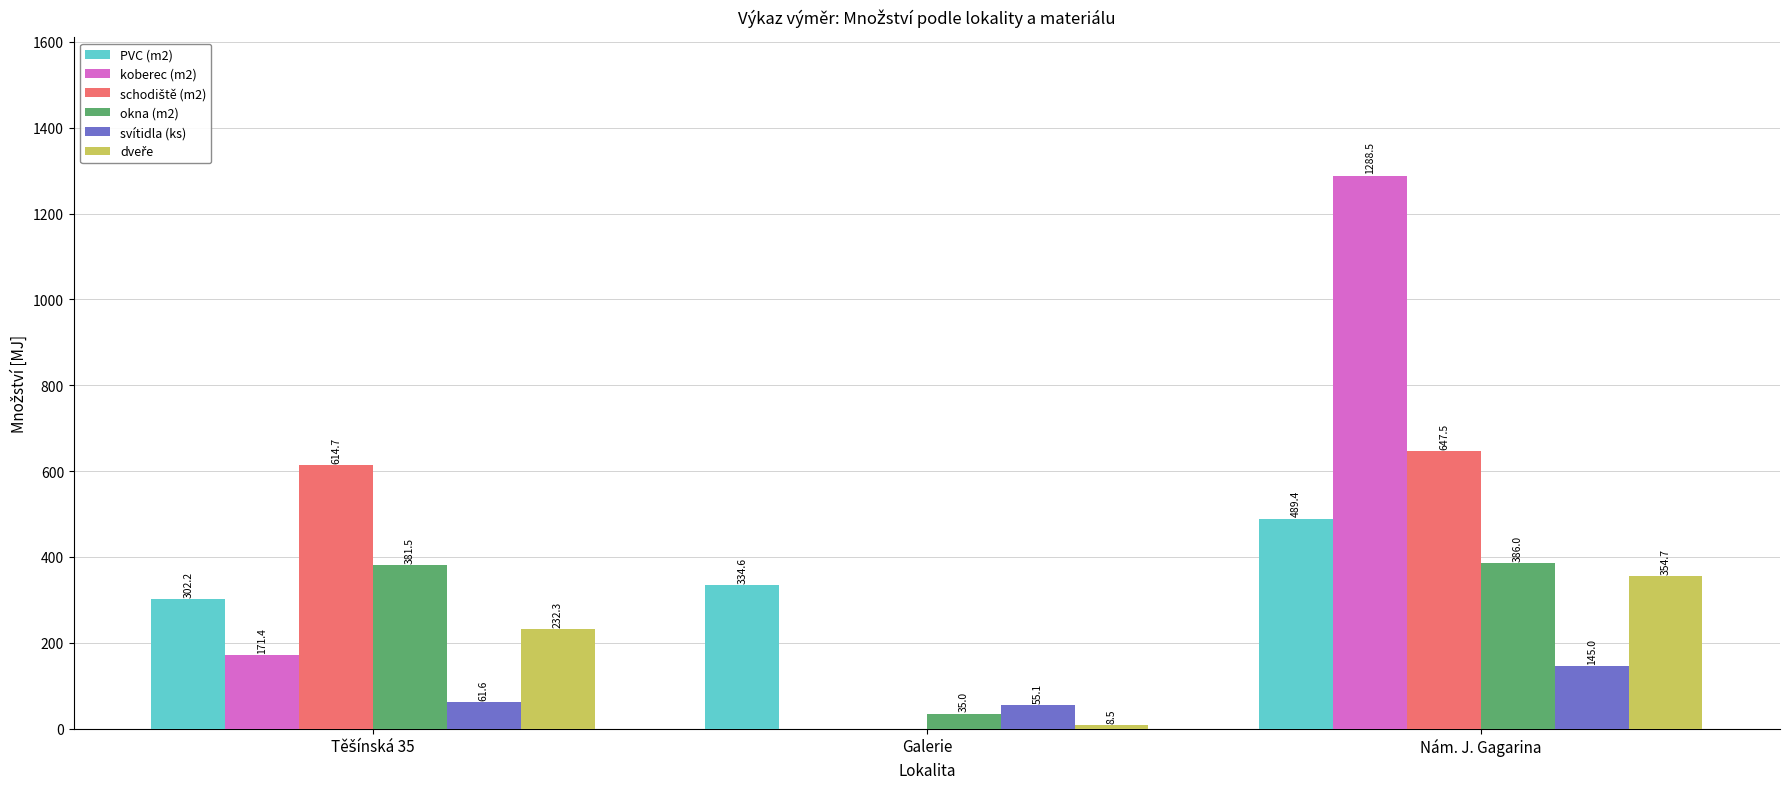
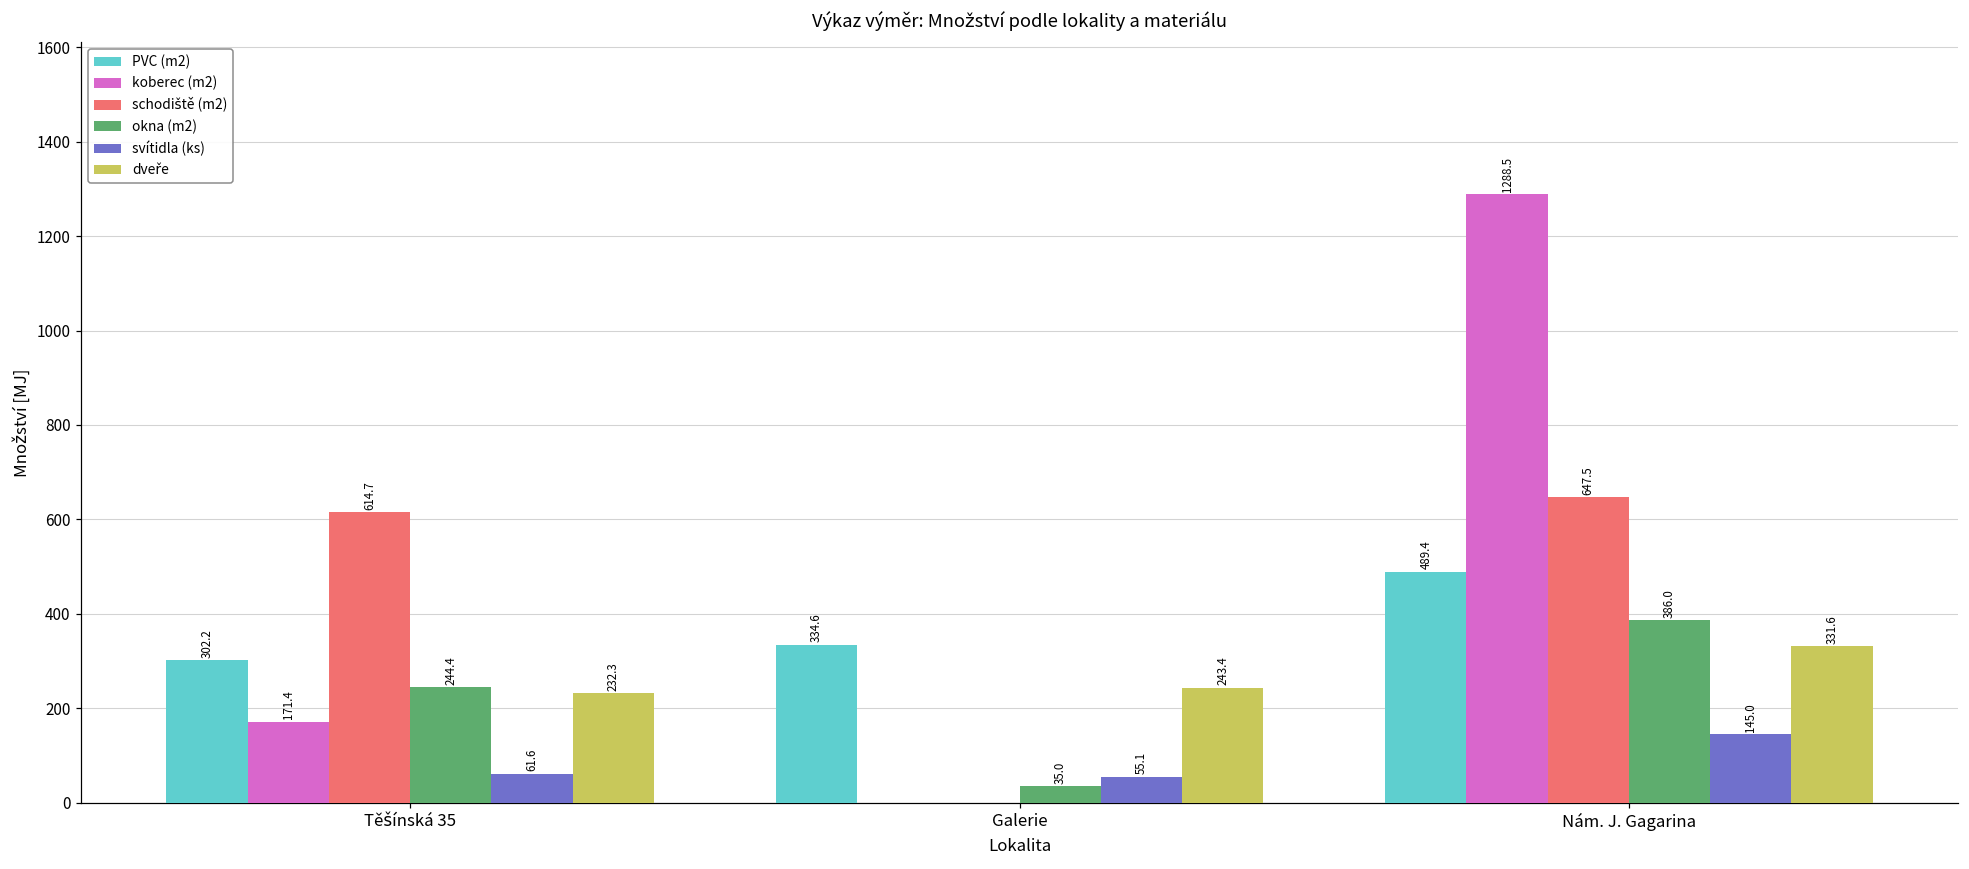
  {
    "PVC (m2)": {
      "Těšínská 35": 302.2,
      "Galerie": 334.6,
      "Nám. J. Gagarina": 489.4
    },
    "koberec (m2)": {
      "Těšínská 35": 171.4,
      "Nám. J. Gagarina": 1288.5
    },
    "schodiště (m2)": {
      "Těšínská 35": 614.7,
      "Nám. J. Gagarina": 647.5
    },
    "okna (m2)": {
-     "Těšínská 35": 381.5,
+     "Těšínská 35": 244.4,
      "Galerie": 35.0,
      "Nám. J. Gagarina": 386.0
    },
    "svítidla (ks)": {
      "Těšínská 35": 61.6,
      "Galerie": 55.1,
      "Nám. J. Gagarina": 145.0
    },
    "dveře": {
      "Těšínská 35": 232.3,
-     "Galerie": 8.5,
-     "Nám. J. Gagarina": 354.7
+     "Galerie": 243.4,
+     "Nám. J. Gagarina": 331.6
    }
  }
